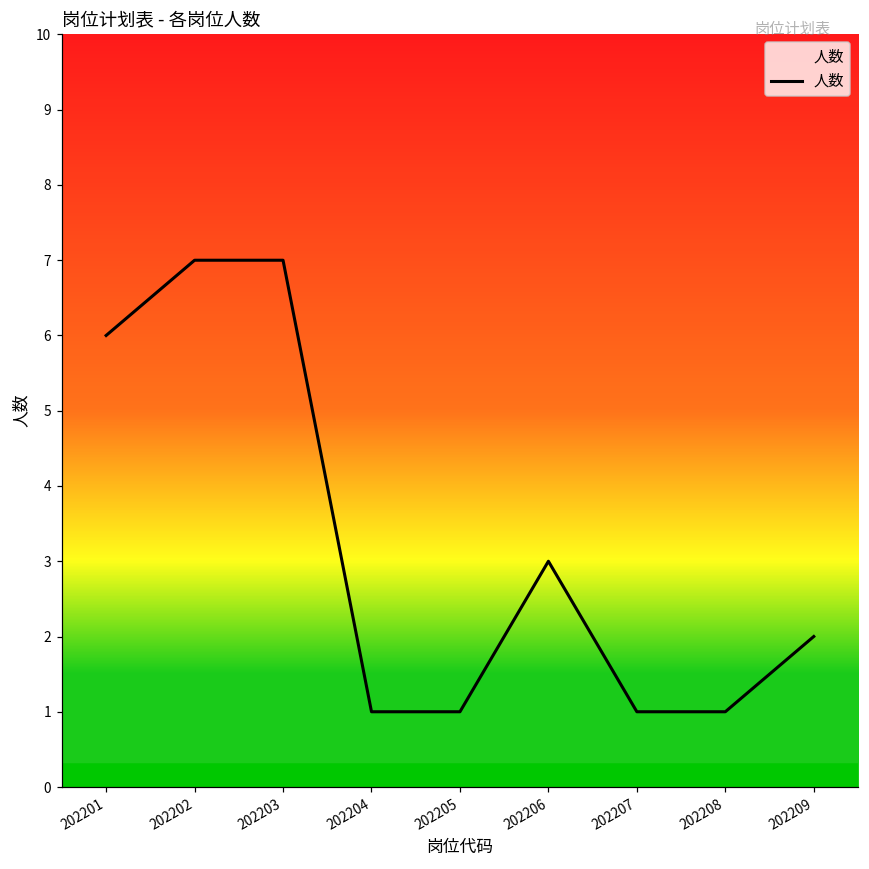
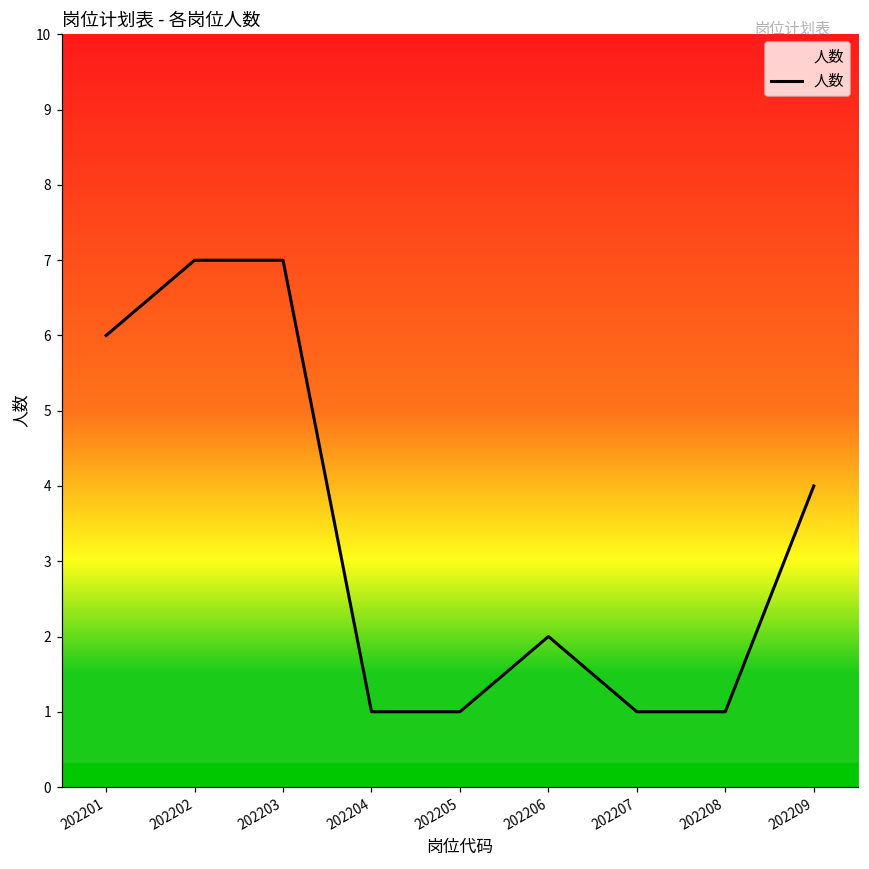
  {
    "202201": 6,
    "202202": 7,
    "202203": 7,
    "202204": 1,
    "202205": 1,
-   "202206": 3,
+   "202206": 2,
    "202207": 1,
    "202208": 1,
-   "202209": 2
+   "202209": 4
  }
